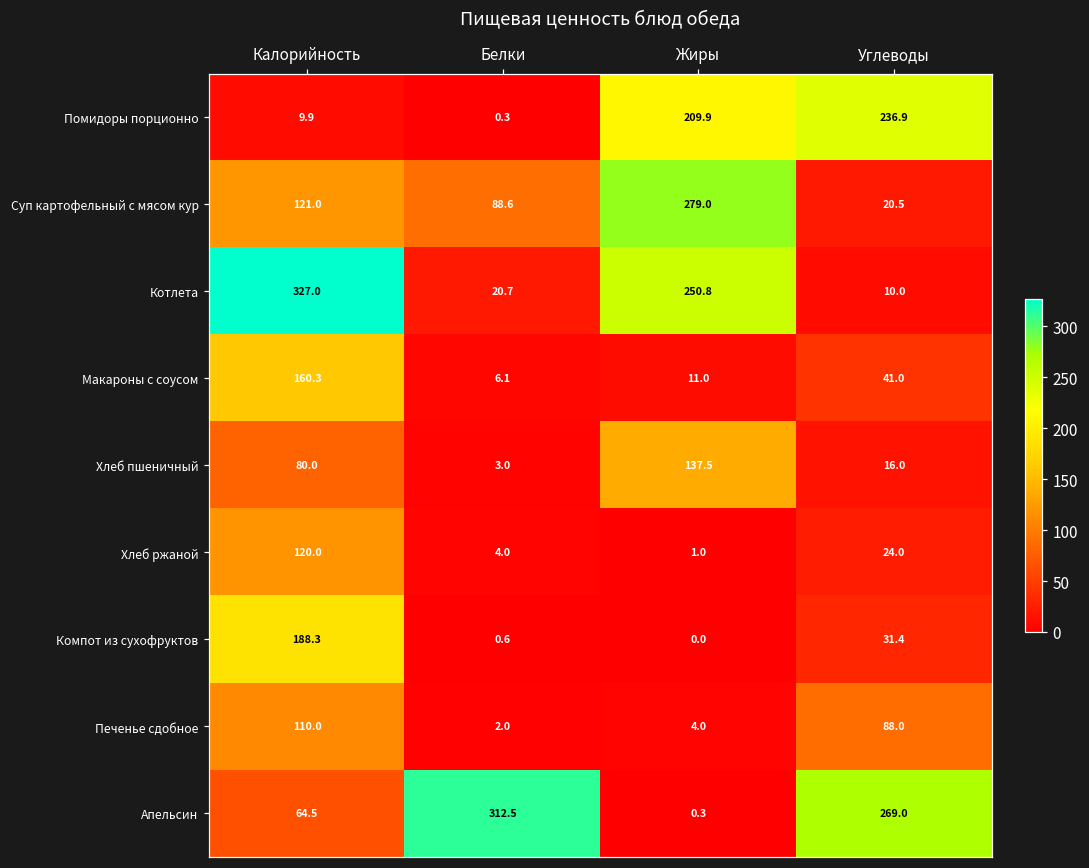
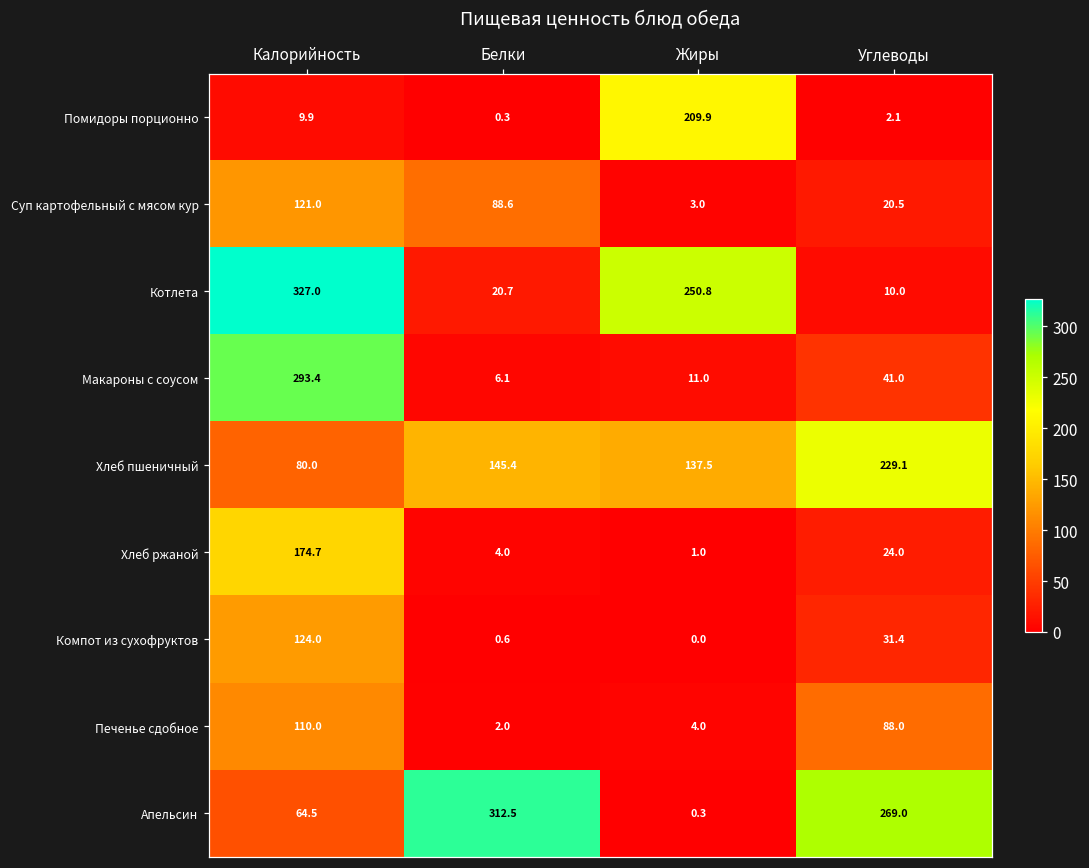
  {
    "Помидоры порционно": {
      "Калорийность": 9.9,
      "Белки": 0.3,
      "Жиры": 209.9,
-     "Углеводы": 236.9
+     "Углеводы": 2.1
    },
    "Суп картофельный с мясом кур": {
      "Калорийность": 121.0,
      "Белки": 88.6,
-     "Жиры": 279.0,
+     "Жиры": 3.0,
      "Углеводы": 20.5
    },
    "Котлета": {
      "Калорийность": 327.0,
      "Белки": 20.7,
      "Жиры": 250.8,
      "Углеводы": 10.0
    },
    "Макароны с соусом": {
-     "Калорийность": 160.3,
+     "Калорийность": 293.4,
      "Белки": 6.1,
      "Жиры": 11.0,
      "Углеводы": 41.0
    },
    "Хлеб пшеничный": {
      "Калорийность": 80.0,
-     "Белки": 3.0,
+     "Белки": 145.4,
      "Жиры": 137.5,
-     "Углеводы": 16.0
+     "Углеводы": 229.1
    },
    "Хлеб ржаной": {
-     "Калорийность": 120.0,
+     "Калорийность": 174.7,
      "Белки": 4.0,
      "Жиры": 1.0,
      "Углеводы": 24.0
    },
    "Компот из сухофруктов": {
-     "Калорийность": 188.3,
+     "Калорийность": 124.0,
      "Белки": 0.6,
      "Жиры": 0.0,
      "Углеводы": 31.4
    },
    "Печенье сдобное": {
      "Калорийность": 110.0,
      "Белки": 2.0,
      "Жиры": 4.0,
      "Углеводы": 88.0
    },
    "Апельсин": {
      "Калорийность": 64.5,
      "Белки": 312.5,
      "Жиры": 0.3,
      "Углеводы": 269.0
    }
  }
